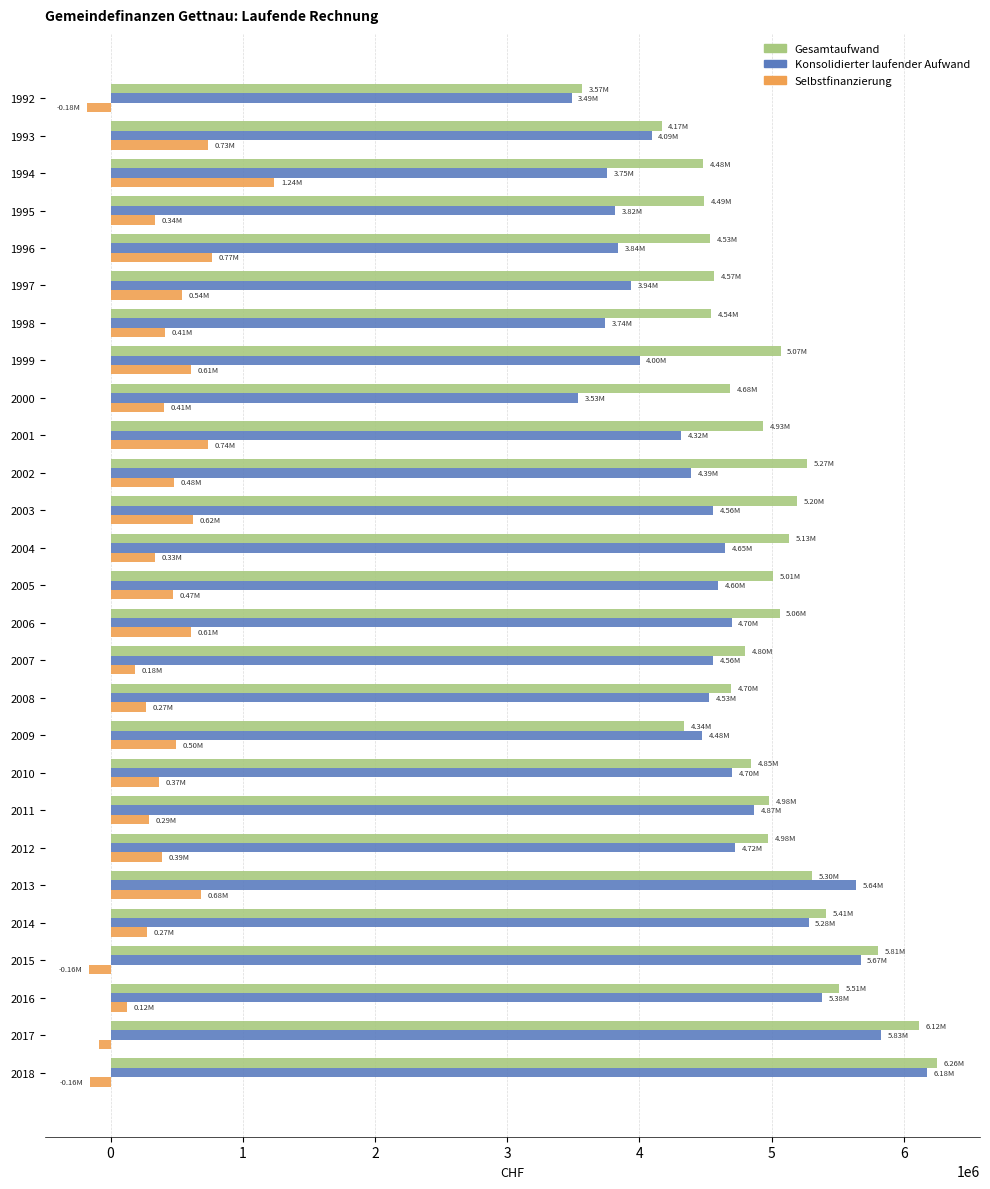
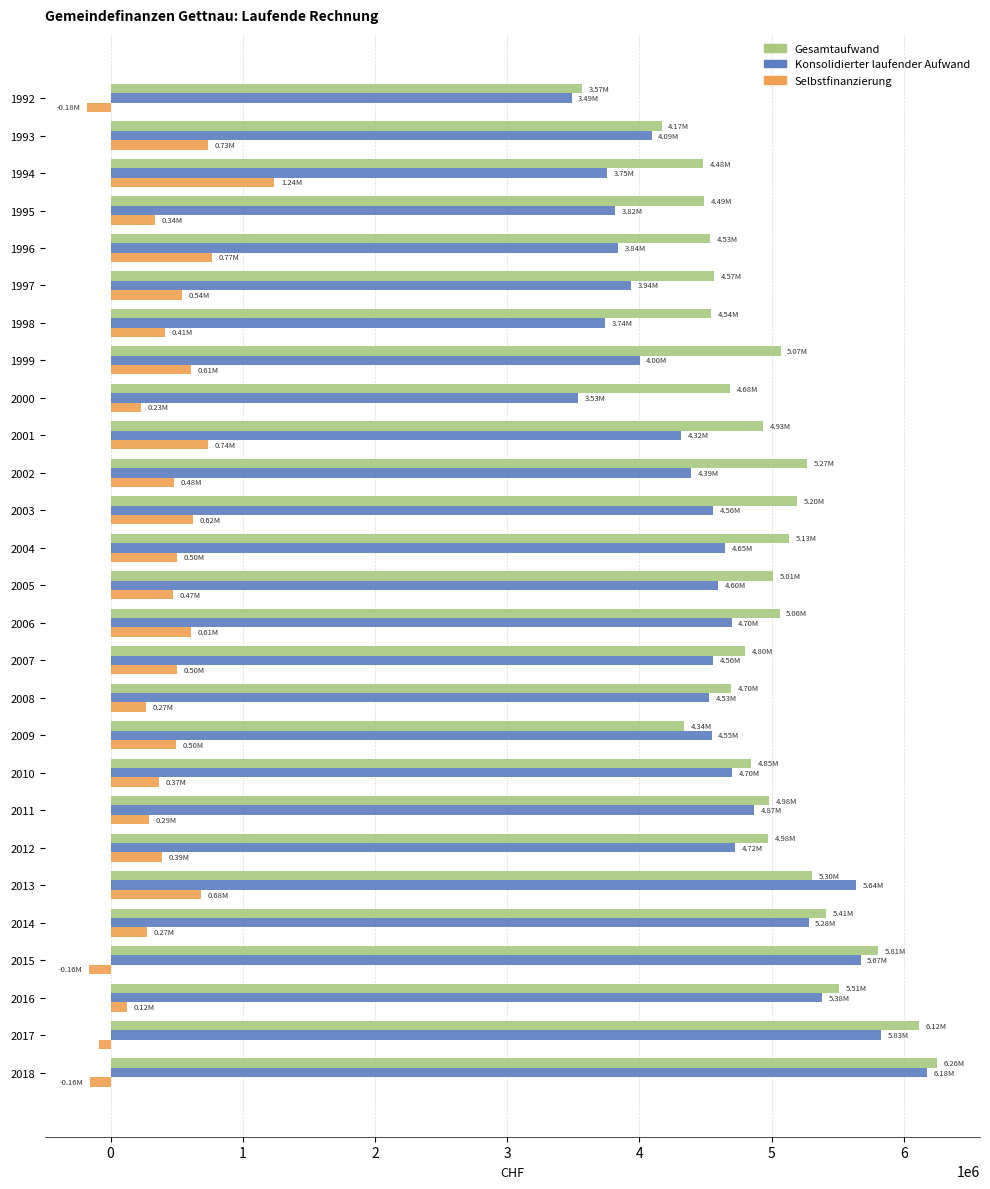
  {
    "Gesamtaufwand": {
      "1992": "3.57M",
      "1993": "4.17M",
      "1994": "4.48M",
      "1995": "4.49M",
      "1996": "4.53M",
      "1997": "4.57M",
      "1998": "4.54M",
      "1999": "5.07M",
      "2000": "4.68M",
      "2001": "4.93M",
      "2002": "5.27M",
      "2003": "5.20M",
      "2004": "5.13M",
      "2005": "5.01M",
      "2006": "5.06M",
      "2007": "4.80M",
      "2008": "4.70M",
      "2009": "4.34M",
      "2010": "4.85M",
      "2011": "4.98M",
      "2012": "4.98M",
      "2013": "5.30M",
      "2014": "5.41M",
      "2015": "5.81M",
      "2016": "5.51M",
      "2017": "6.12M",
      "2018": "6.26M"
    },
    "Konsolidierter laufender Aufwand": {
      "1992": "3.49M",
      "1993": "4.09M",
      "1994": "3.75M",
      "1995": "3.82M",
      "1996": "3.84M",
      "1997": "3.94M",
      "1998": "3.74M",
      "1999": "4.00M",
      "2000": "3.53M",
      "2001": "4.32M",
      "2002": "4.39M",
      "2003": "4.56M",
      "2004": "4.65M",
      "2005": "4.60M",
      "2006": "4.70M",
      "2007": "4.56M",
      "2008": "4.53M",
-     "2009": "4.48M",
+     "2009": "4.55M",
      "2010": "4.70M",
      "2011": "4.87M",
      "2012": "4.72M",
      "2013": "5.64M",
      "2014": "5.28M",
      "2015": "5.67M",
      "2016": "5.38M",
      "2017": "5.83M",
      "2018": "6.18M"
    },
    "Selbstfinanzierung": {
      "1992": "-0.18M",
      "1993": "0.73M",
      "1994": "1.24M",
      "1995": "0.34M",
      "1996": "0.77M",
      "1997": "0.54M",
      "1998": "0.41M",
      "1999": "0.61M",
-     "2000": "0.41M",
+     "2000": "0.23M",
      "2001": "0.74M",
      "2002": "0.48M",
      "2003": "0.62M",
-     "2004": "0.33M",
+     "2004": "0.50M",
      "2005": "0.47M",
      "2006": "0.61M",
-     "2007": "0.18M",
+     "2007": "0.50M",
      "2008": "0.27M",
      "2009": "0.50M",
      "2010": "0.37M",
      "2011": "0.29M",
      "2012": "0.39M",
      "2013": "0.68M",
      "2014": "0.27M",
      "2015": "-0.16M",
      "2016": "0.12M",
      "2018": "-0.16M"
    }
  }
